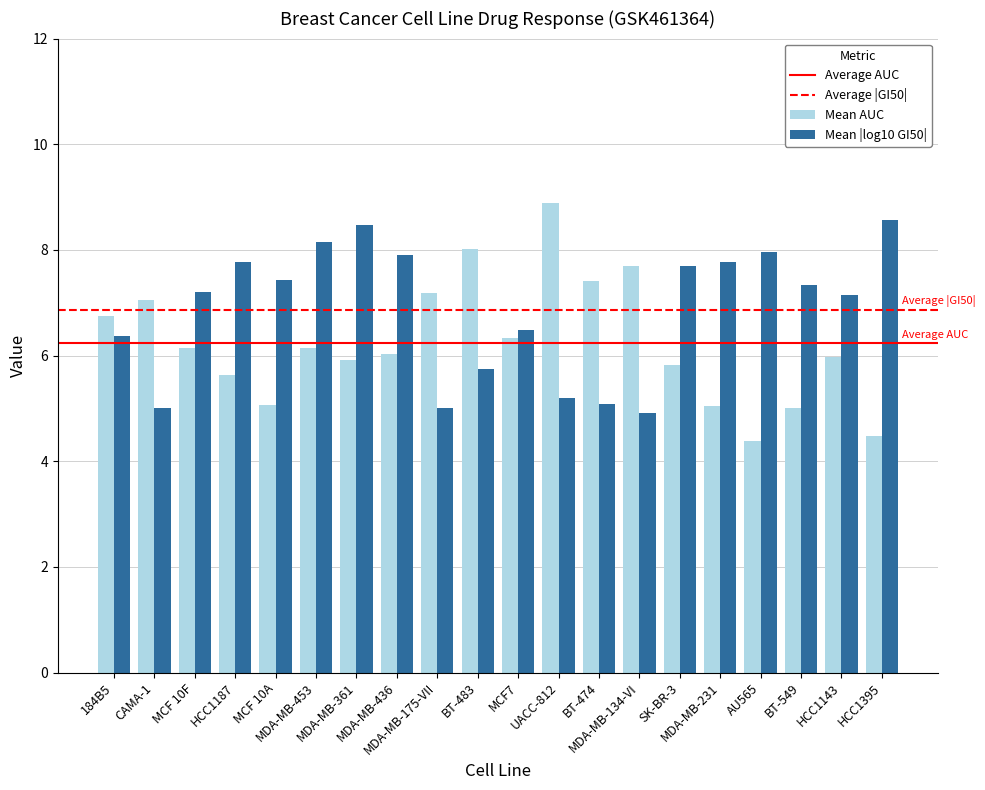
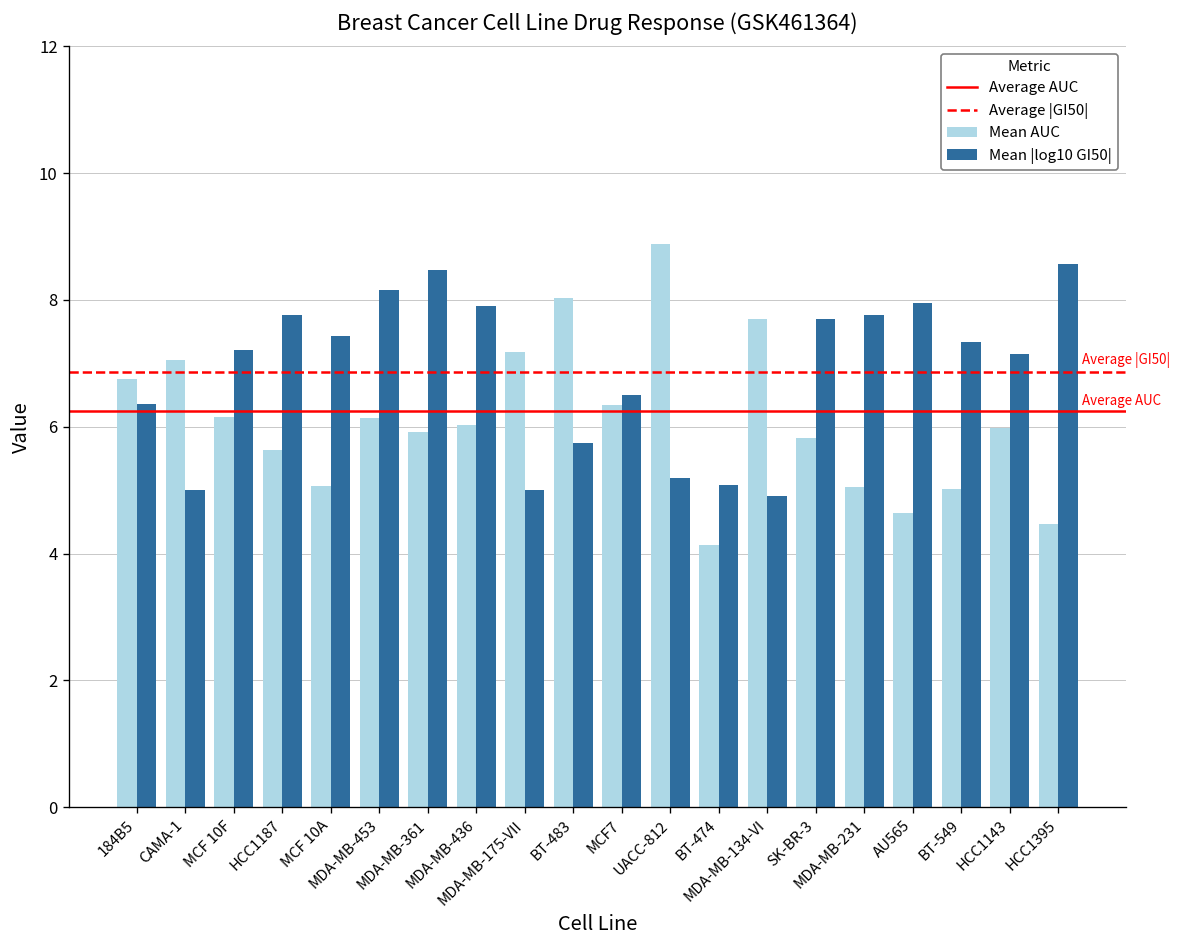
  {
    "Mean AUC": {
      "184B5": 6.7,
      "CAMA-1": 7.0,
      "MCF 10F": 6.1,
      "HCC1187": 5.6,
      "MCF 10A": 5.1,
      "MDA-MB-453": 6.1,
      "MDA-MB-361": 5.9,
      "MDA-MB-436": 6.0,
      "MDA-MB-175-VII": 7.2,
      "BT-483": 8.0,
      "MCF7": 6.3,
      "UACC-812": 8.9,
-     "BT-474": 7.4,
+     "BT-474": 4.1,
      "MDA-MB-134-VI": 7.7,
      "SK-BR-3": 5.8,
      "MDA-MB-231": 5.1,
-     "AU565": 4.4,
+     "AU565": 4.6,
      "BT-549": 5.0,
      "HCC1143": 6.0,
      "HCC1395": 4.5
    },
    "Mean |log10 GI50|": {
      "184B5": 6.4,
      "CAMA-1": 5.0,
      "MCF 10F": 7.2,
      "HCC1187": 7.8,
      "MCF 10A": 7.4,
      "MDA-MB-453": 8.2,
      "MDA-MB-361": 8.5,
      "MDA-MB-436": 7.9,
      "MDA-MB-175-VII": 5.0,
      "BT-483": 5.7,
      "MCF7": 6.5,
      "UACC-812": 5.2,
      "BT-474": 5.1,
      "MDA-MB-134-VI": 4.9,
      "SK-BR-3": 7.7,
      "MDA-MB-231": 7.8,
      "AU565": 8.0,
      "BT-549": 7.3,
      "HCC1143": 7.2,
      "HCC1395": 8.6
    }
  }
